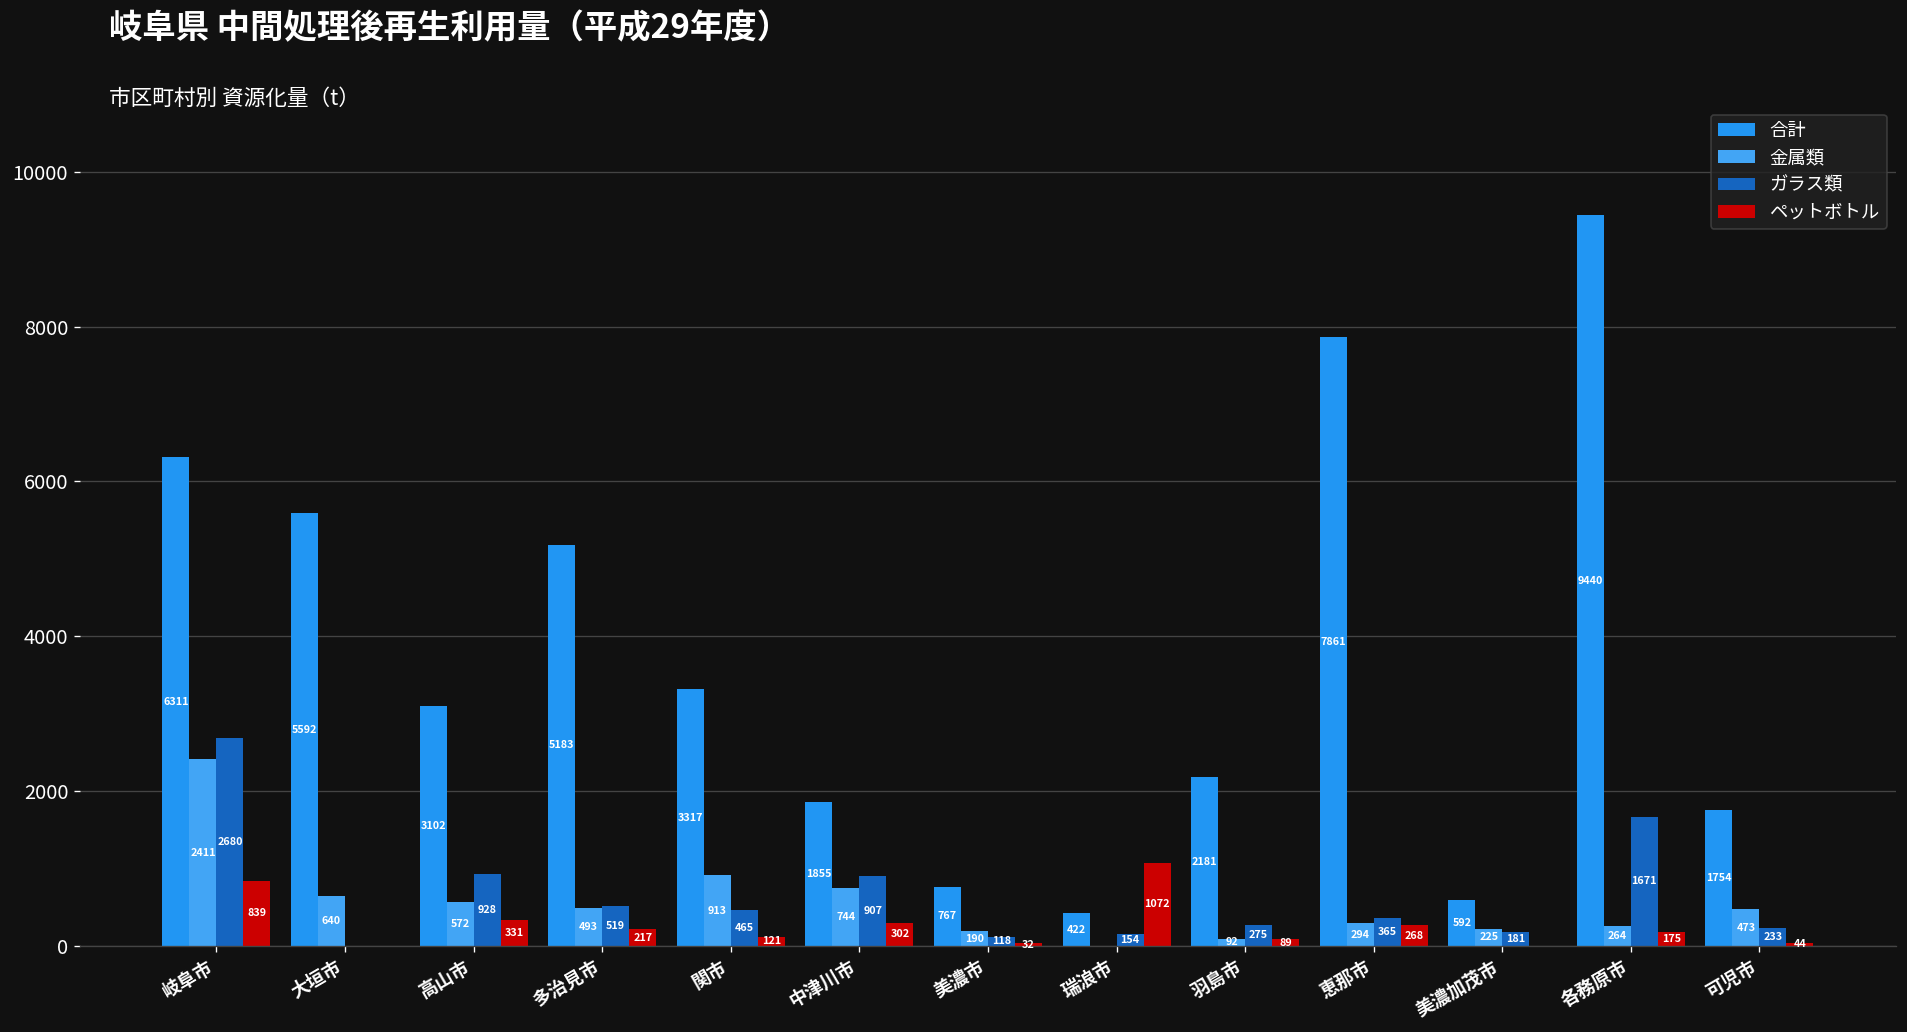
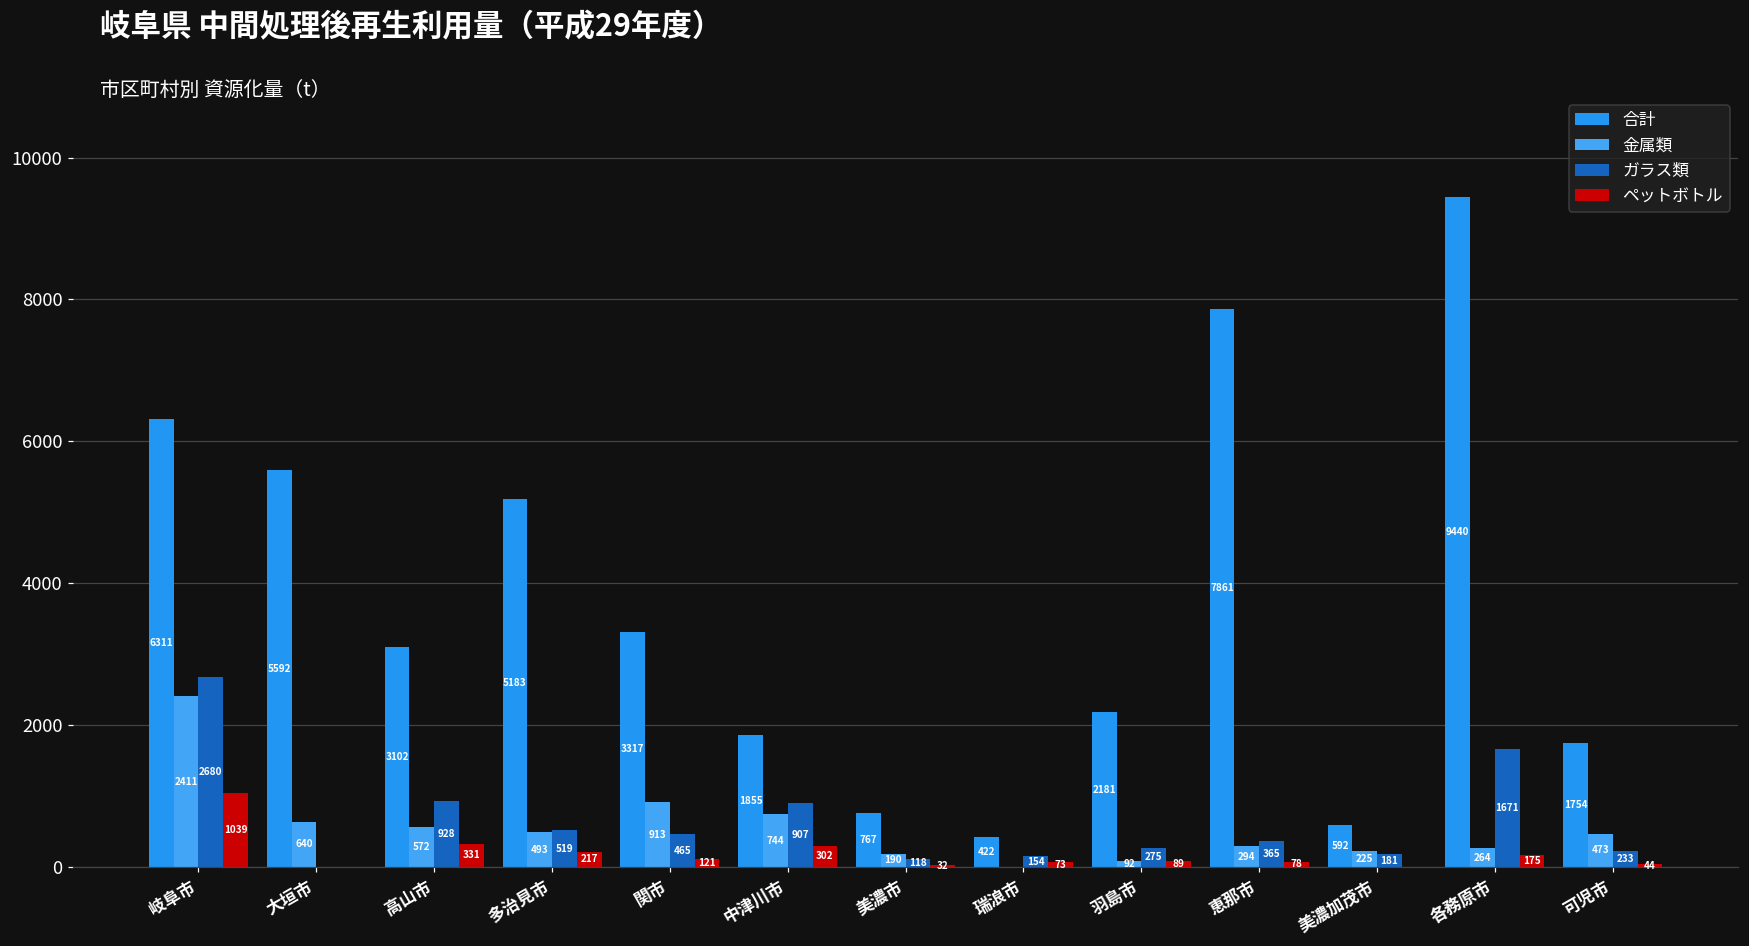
  {
    "ガラス類": {
      "岐阜市": 2680,
      "高山市": 928,
      "多治見市": 519,
      "関市": 465,
      "中津川市": 907,
      "美濃市": 118,
      "瑞浪市": 154,
      "羽島市": 275,
      "恵那市": 365,
      "美濃加茂市": 181,
      "各務原市": 1671,
      "可児市": 233
    },
    "ペットボトル": {
-     "岐阜市": 839,
+     "岐阜市": 1039,
      "高山市": 331,
      "多治見市": 217,
      "関市": 121,
      "中津川市": 302,
      "美濃市": 32,
-     "瑞浪市": 1072,
+     "瑞浪市": 73,
      "羽島市": 89,
-     "恵那市": 268,
+     "恵那市": 78,
      "各務原市": 175,
      "可児市": 44
    }
  }
